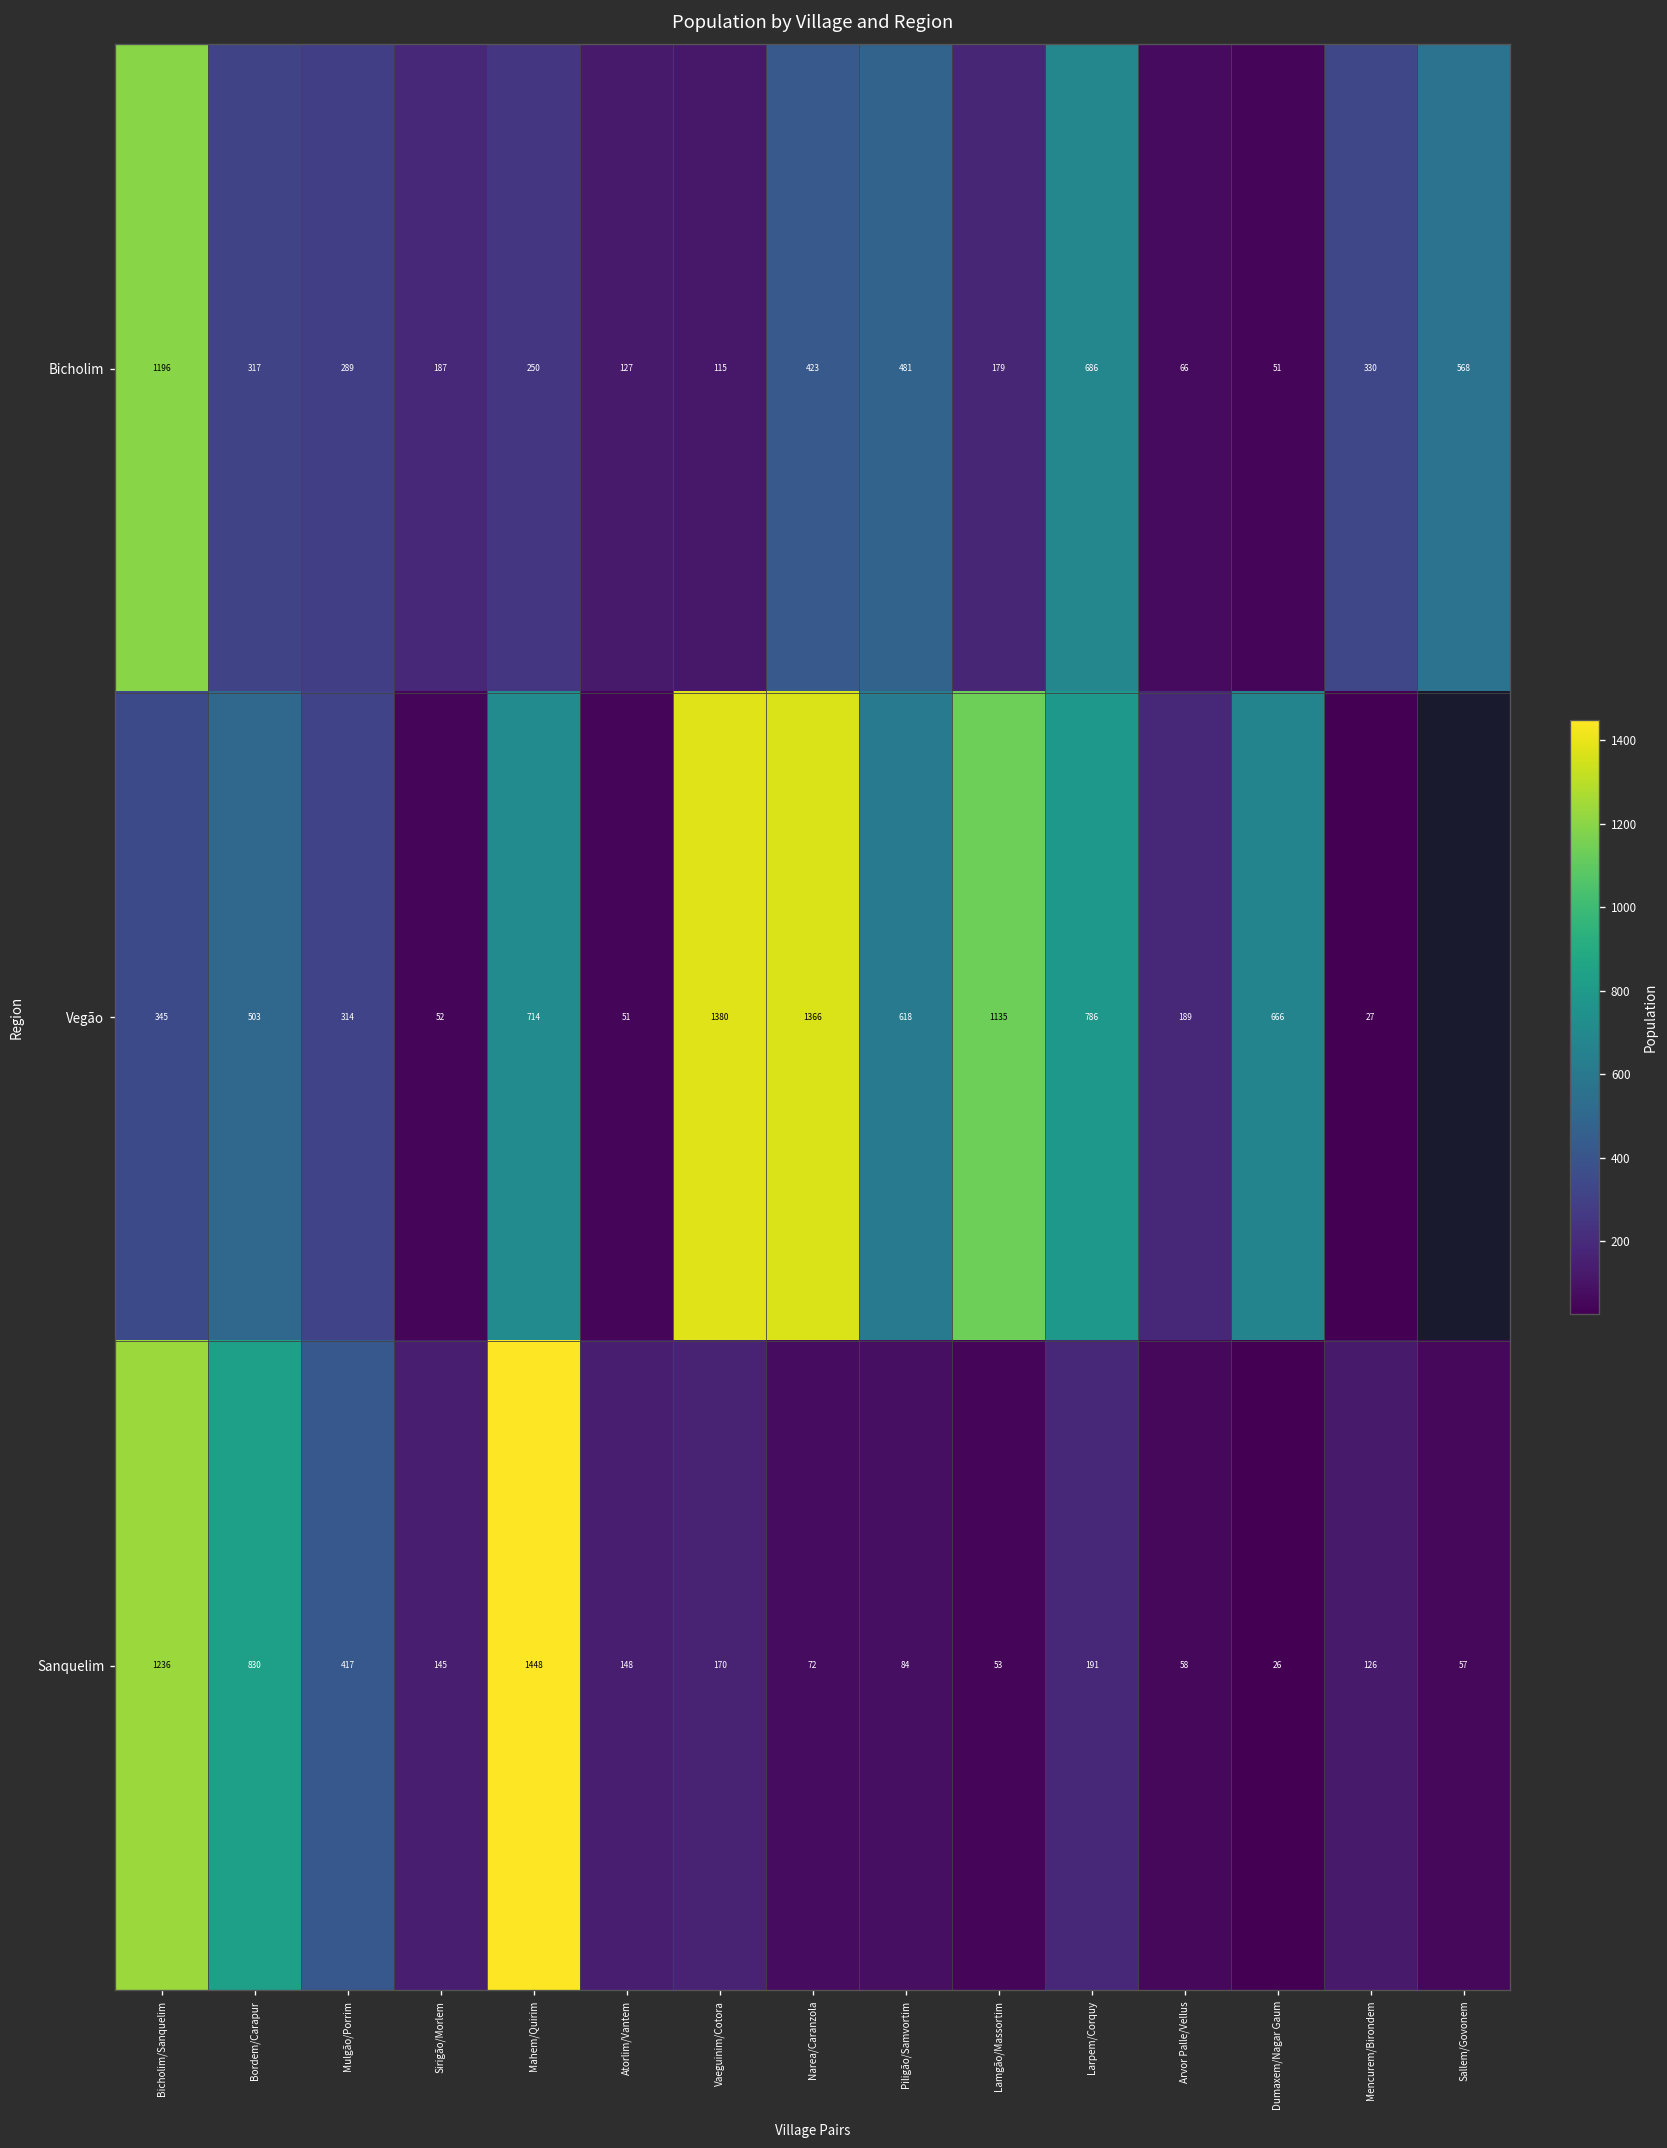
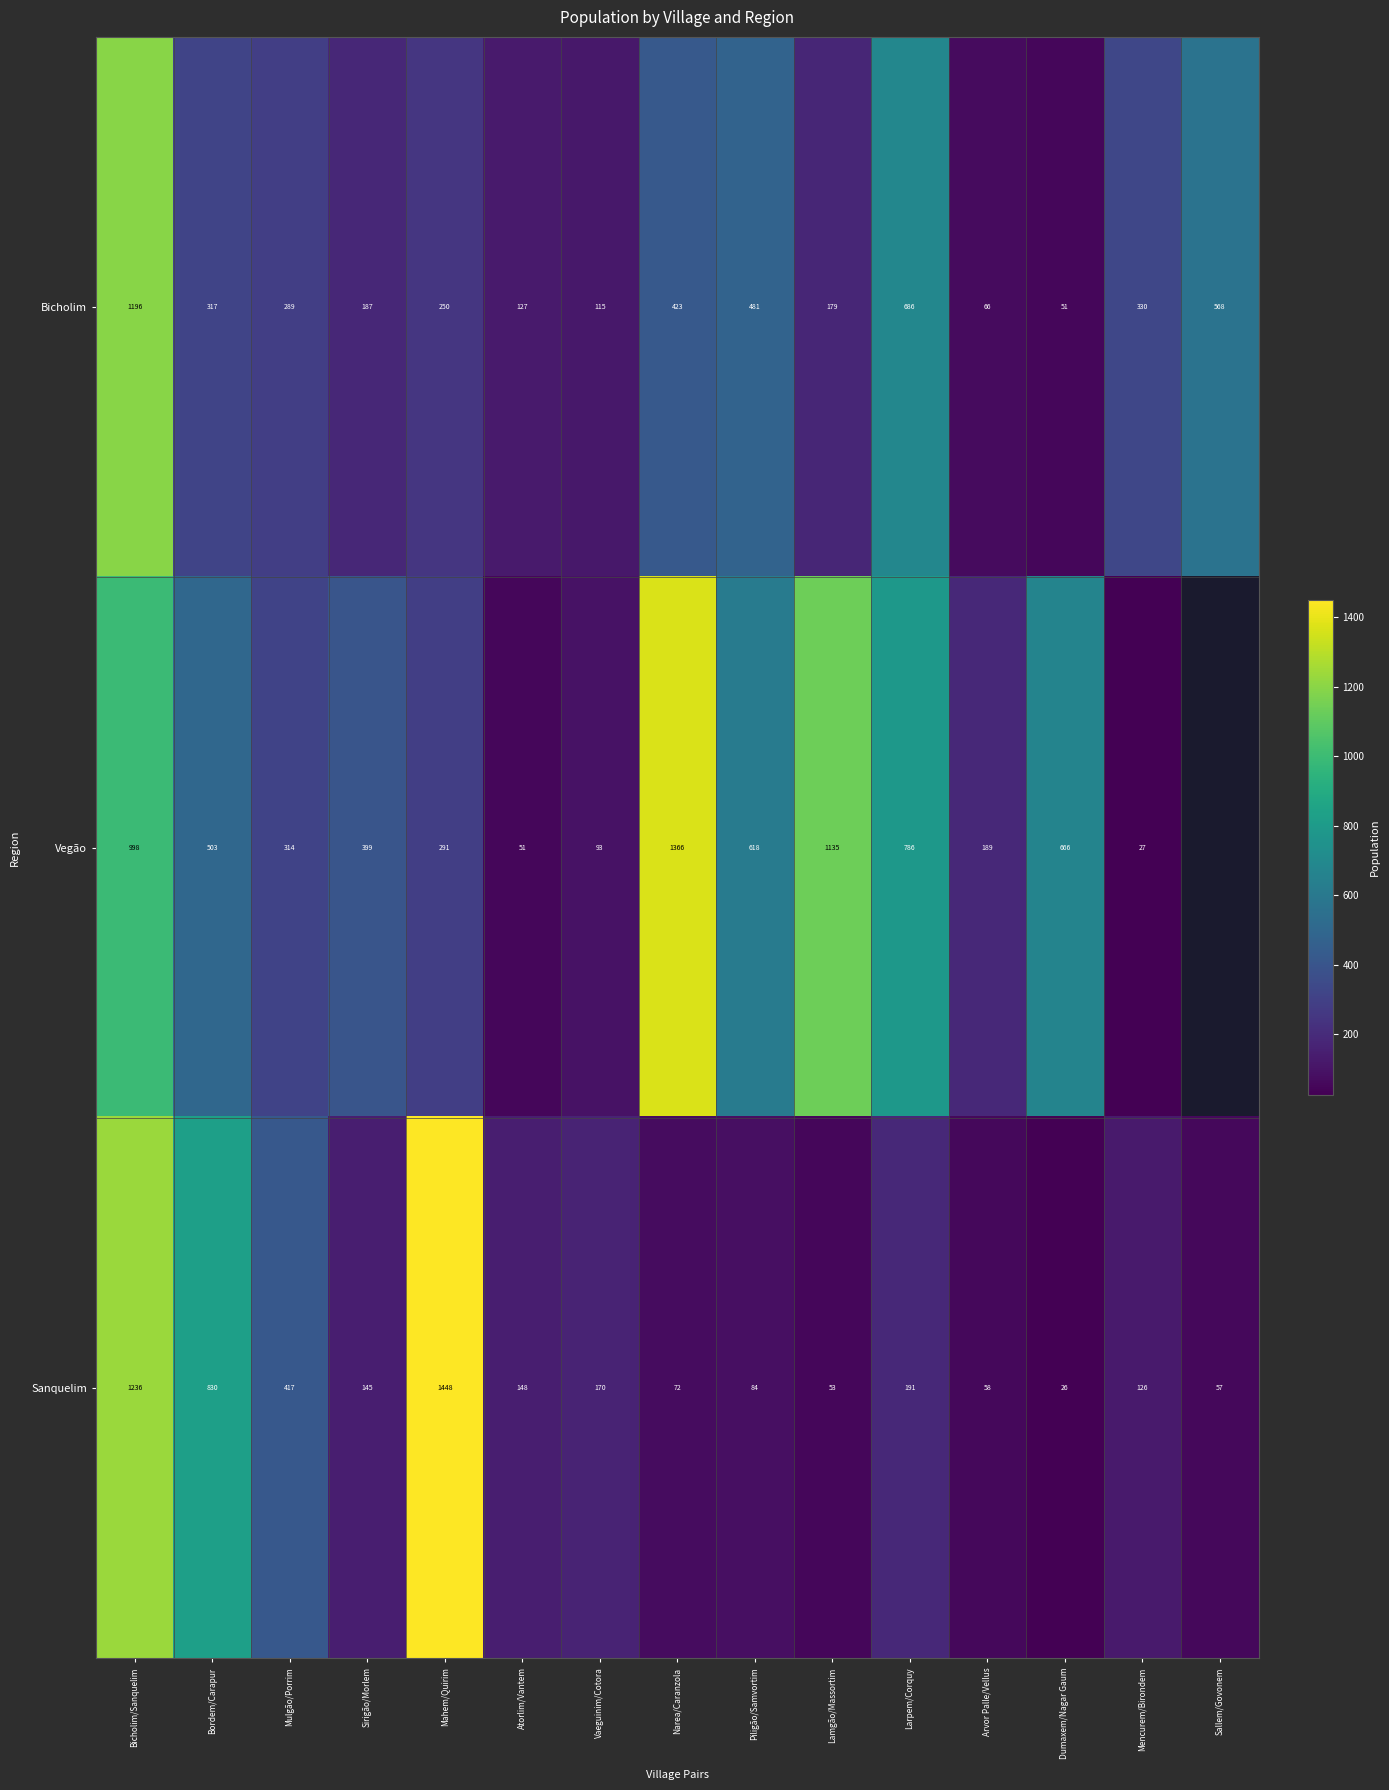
  {
    "Bicholim": {
      "Bicholim/Sanquelim": 1196,
      "Bordem/Carapur": 317,
      "Mulgão/Porrim": 289,
      "Sirigão/Morlem": 187,
      "Mahem/Quirim": 250,
      "Atorlim/Vantem": 127,
      "Vaeguinim/Cotora": 115,
      "Narea/Caranzola": 423,
      "Piligão/Samvortim": 481,
      "Lamgão/Massortim": 179,
      "Larpem/Corquy": 686,
      "Arvor Palle/Vellus": 66,
      "Dumaxem/Nagar Gaum": 51,
      "Mencurem/Birondem": 330,
      "Sallem/Govonem": 568
    },
    "Vegão": {
-     "Bicholim/Sanquelim": 345,
+     "Bicholim/Sanquelim": 998,
      "Bordem/Carapur": 503,
      "Mulgão/Porrim": 314,
-     "Sirigão/Morlem": 52,
-     "Mahem/Quirim": 714,
+     "Sirigão/Morlem": 399,
+     "Mahem/Quirim": 291,
      "Atorlim/Vantem": 51,
-     "Vaeguinim/Cotora": 1380,
+     "Vaeguinim/Cotora": 93,
      "Narea/Caranzola": 1366,
      "Piligão/Samvortim": 618,
      "Lamgão/Massortim": 1135,
      "Larpem/Corquy": 786,
      "Arvor Palle/Vellus": 189,
      "Dumaxem/Nagar Gaum": 666,
      "Mencurem/Birondem": 27
    },
    "Sanquelim": {
      "Bicholim/Sanquelim": 1236,
      "Bordem/Carapur": 830,
      "Mulgão/Porrim": 417,
      "Sirigão/Morlem": 145,
      "Mahem/Quirim": 1448,
      "Atorlim/Vantem": 148,
      "Vaeguinim/Cotora": 170,
      "Narea/Caranzola": 72,
      "Piligão/Samvortim": 84,
      "Lamgão/Massortim": 53,
      "Larpem/Corquy": 191,
      "Arvor Palle/Vellus": 58,
      "Dumaxem/Nagar Gaum": 26,
      "Mencurem/Birondem": 126,
      "Sallem/Govonem": 57
    }
  }
